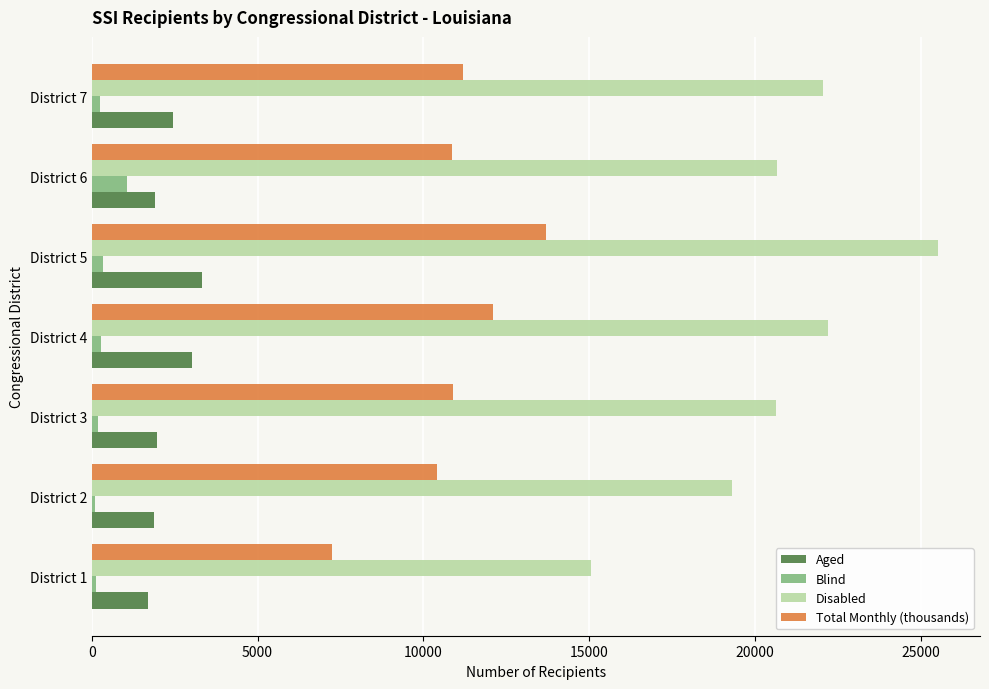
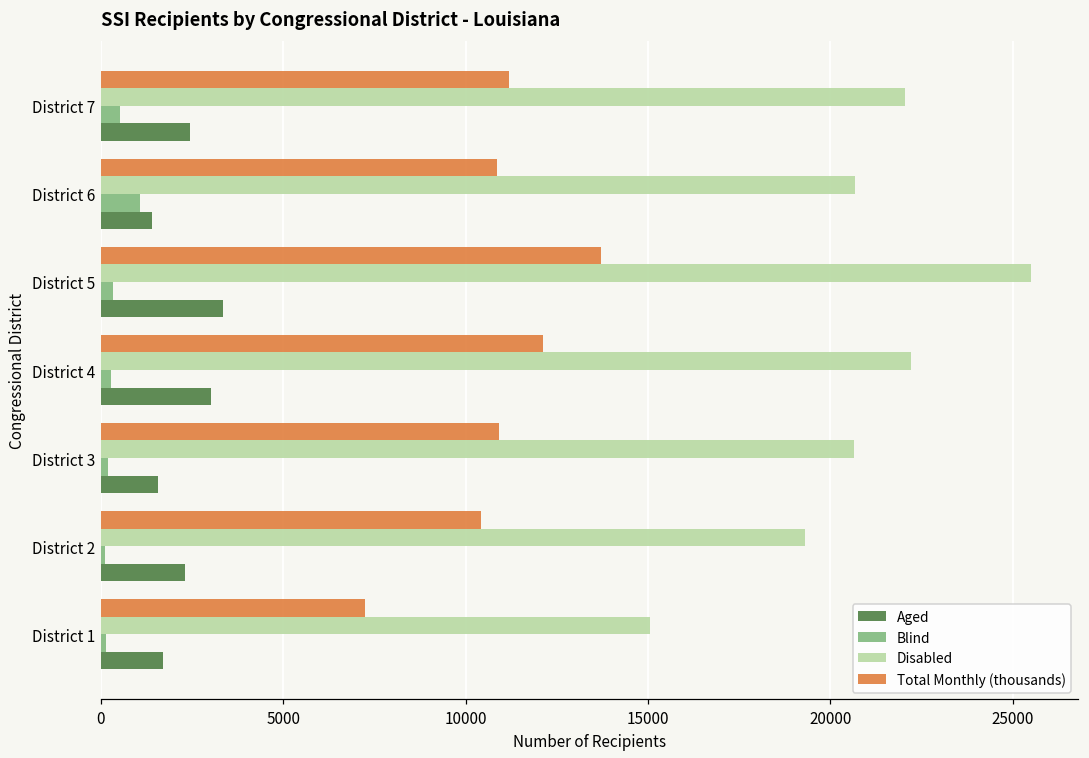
  {
    "Aged": {
      "District 7": 2400,
-     "District 6": 1900,
+     "District 6": 1400,
      "District 5": 3300,
      "District 4": 3000,
-     "District 3": 2000,
-     "District 2": 1900,
+     "District 3": 1600,
+     "District 2": 2300,
      "District 1": 1700
    },
    "Blind": {
-     "District 7": 300,
+     "District 7": 500,
      "District 6": 1100,
      "District 5": 300,
      "District 4": 300,
      "District 3": 200,
      "District 2": 100,
      "District 1": 100
    },
    "Disabled": {
      "District 7": 22100,
      "District 6": 20700,
      "District 5": 25500,
      "District 4": 22200,
      "District 3": 20600,
      "District 2": 19300,
      "District 1": 15100
    },
    "Total Monthly (thousands)": {
      "District 7": 11200,
      "District 6": 10900,
      "District 5": 13700,
      "District 4": 12100,
      "District 3": 10900,
      "District 2": 10400,
      "District 1": 7300
    }
  }
